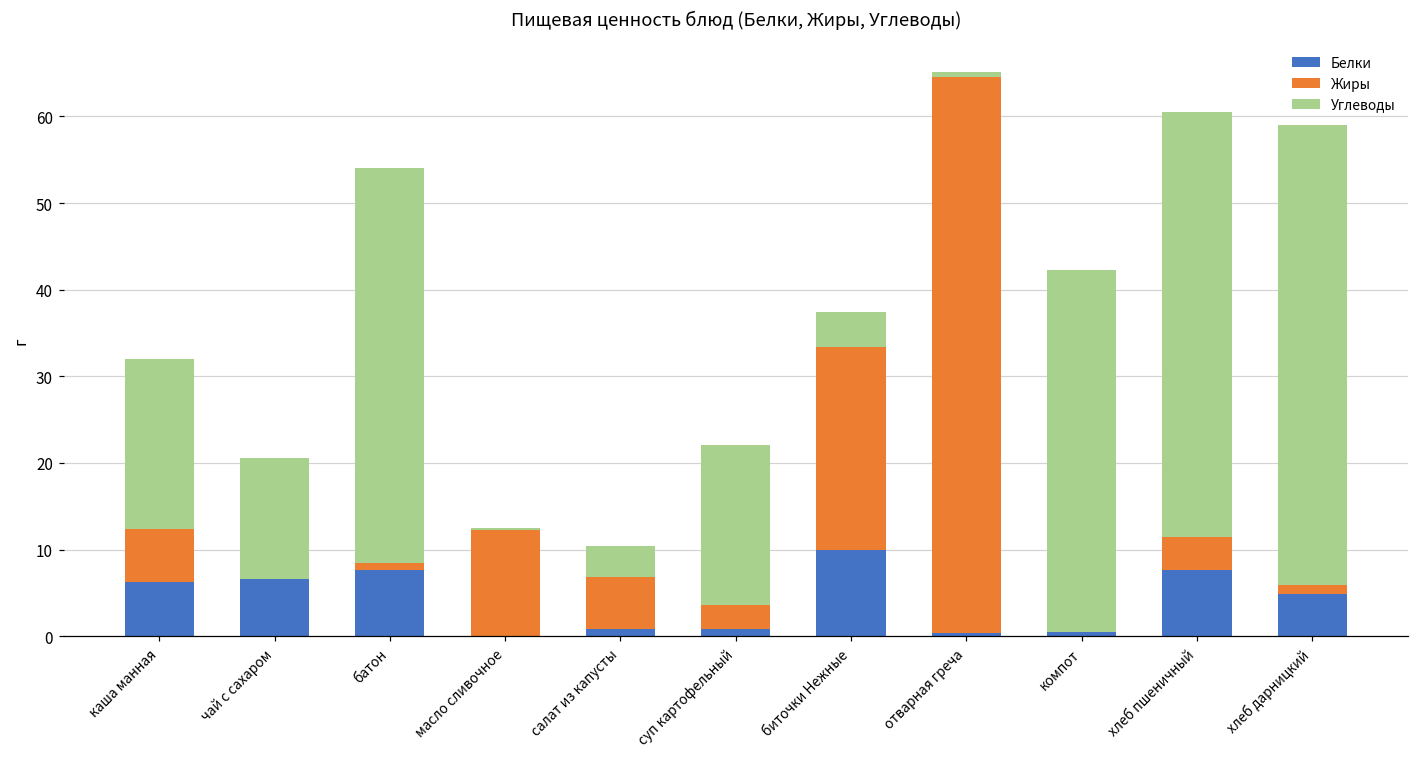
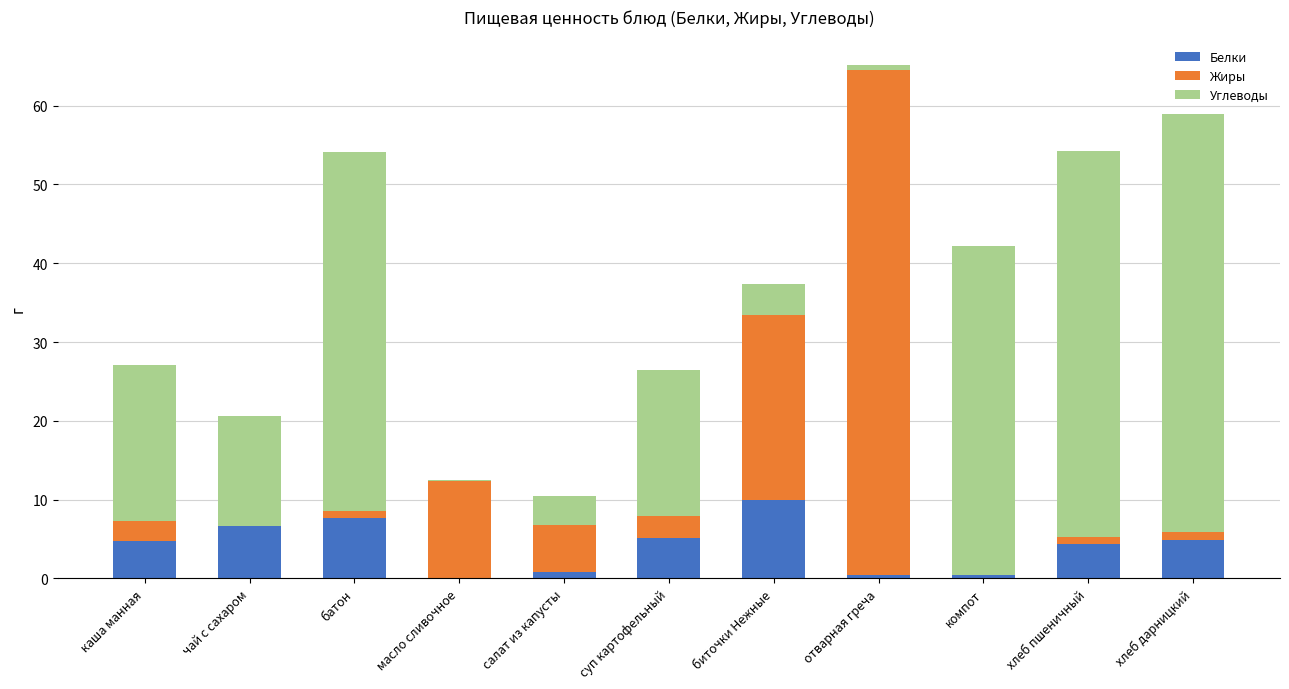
  {
    "Белки": {
-     "каша манная": 6,
+     "каша манная": 5,
      "чай с сахаром": 7,
      "батон": 8,
      "масло сливочное": 0,
      "салат из капусты": 1,
-     "суп картофельный": 1,
+     "суп картофельный": 5,
      "биточки Нежные": 10,
      "отварная греча": 0,
      "компот": 0,
-     "хлеб пшеничный": 8,
+     "хлеб пшеничный": 4,
      "хлеб дарницкий": 5
    },
    "Жиры": {
-     "каша манная": 6,
+     "каша манная": 3,
      "чай с сахаром": 0,
      "батон": 1,
      "масло сливочное": 12,
      "салат из капусты": 6,
      "суп картофельный": 3,
      "биточки Нежные": 23,
      "отварная греча": 64,
      "компот": 0,
-     "хлеб пшеничный": 4,
+     "хлеб пшеничный": 1,
      "хлеб дарницкий": 1
    },
    "Углеводы": {
      "каша манная": 20,
      "чай с сахаром": 14,
      "батон": 46,
      "салат из капусты": 4,
      "суп картофельный": 19,
      "биточки Нежные": 4,
      "отварная греча": 1,
      "компот": 42,
      "хлеб пшеничный": 49,
      "хлеб дарницкий": 53
    }
  }
